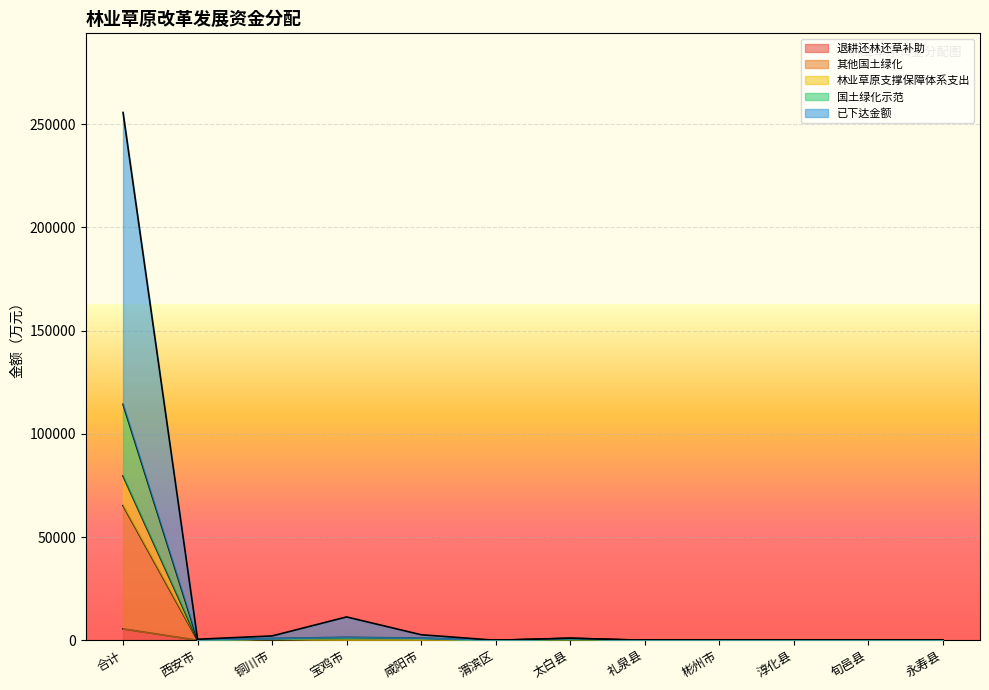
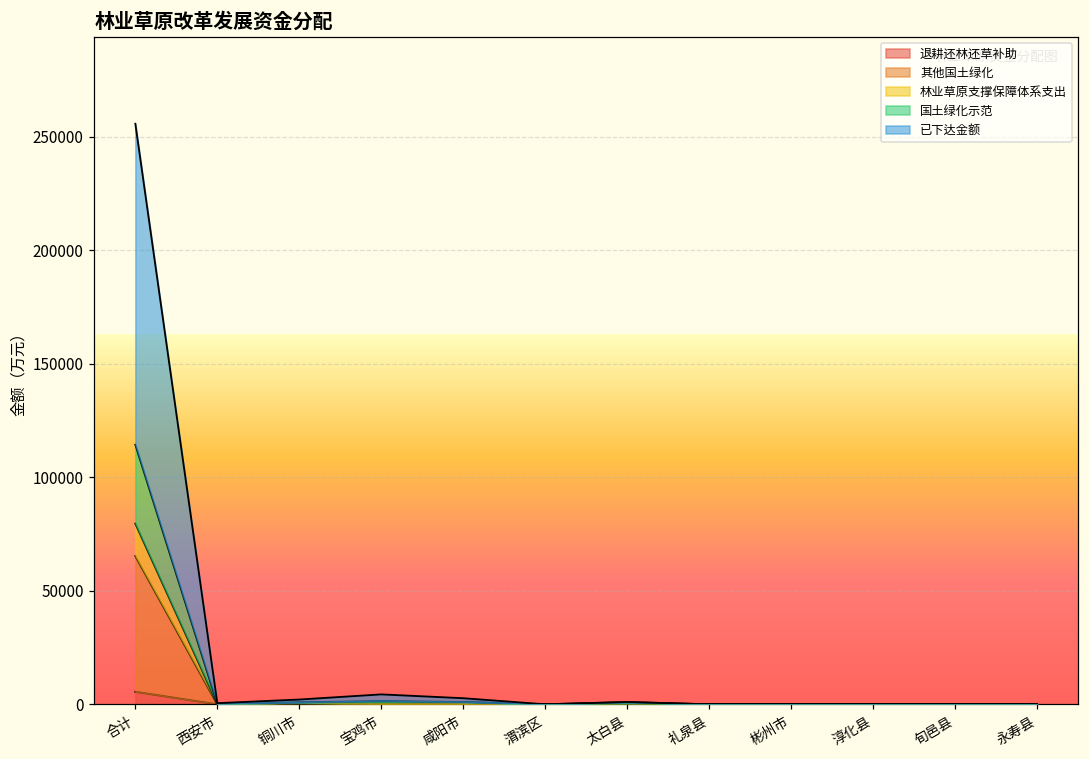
  {
    "林业草原支撑保障体系支出": {
      "合计": 14000
    },
    "国土绿化示范": {
      "合计": 35000
    },
    "已下达金额": {
      "合计": 141000,
      "铜川市": 1000,
-     "宝鸡市": 10000,
+     "宝鸡市": 3000,
      "咸阳市": 2000
    }
  }
